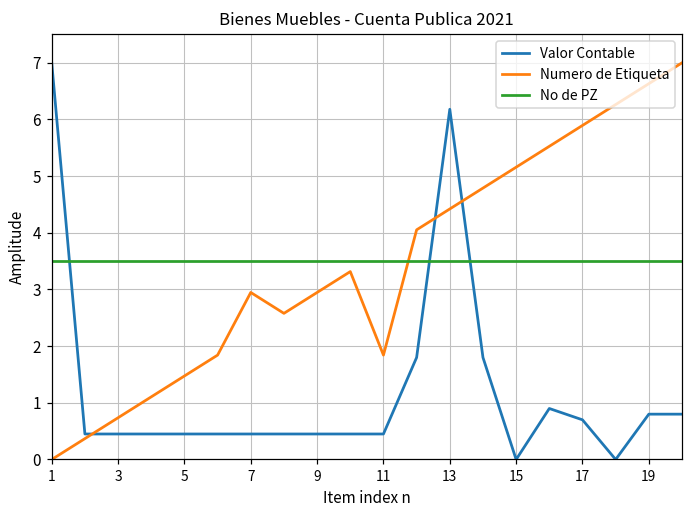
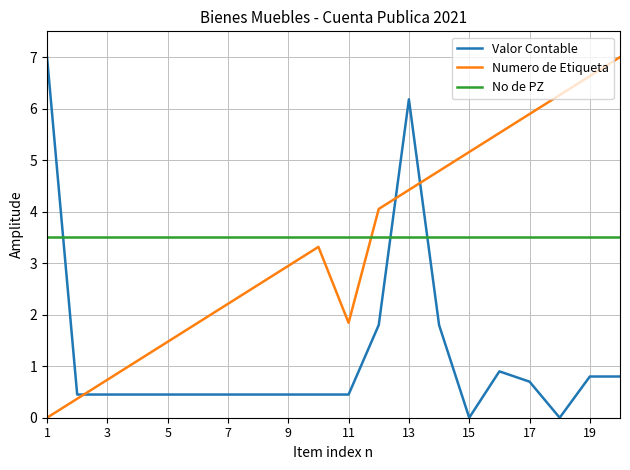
  {
    "Valor Contable": {
      "1": 7.0,
      "3": 0.4,
      "5": 0.4,
      "7": 0.4,
      "9": 0.4,
      "11": 0.4,
      "13": 6.2,
      "15": 0.0,
      "17": 0.7,
      "19": 0.8
    },
    "Numero de Etiqueta": {
      "1": 0.0,
      "3": 0.7,
      "5": 1.5,
-     "7": 2.9,
+     "7": 2.2,
      "9": 2.9,
      "11": 1.8,
      "13": 4.4,
      "15": 5.2,
      "17": 5.9
    },
    "No de PZ": {
      "1": 3.5,
      "3": 3.5,
      "5": 3.5,
      "7": 3.5,
      "9": 3.5,
      "11": 3.5,
      "13": 3.5,
      "15": 3.5,
      "17": 3.5,
      "19": 3.5
    }
  }
